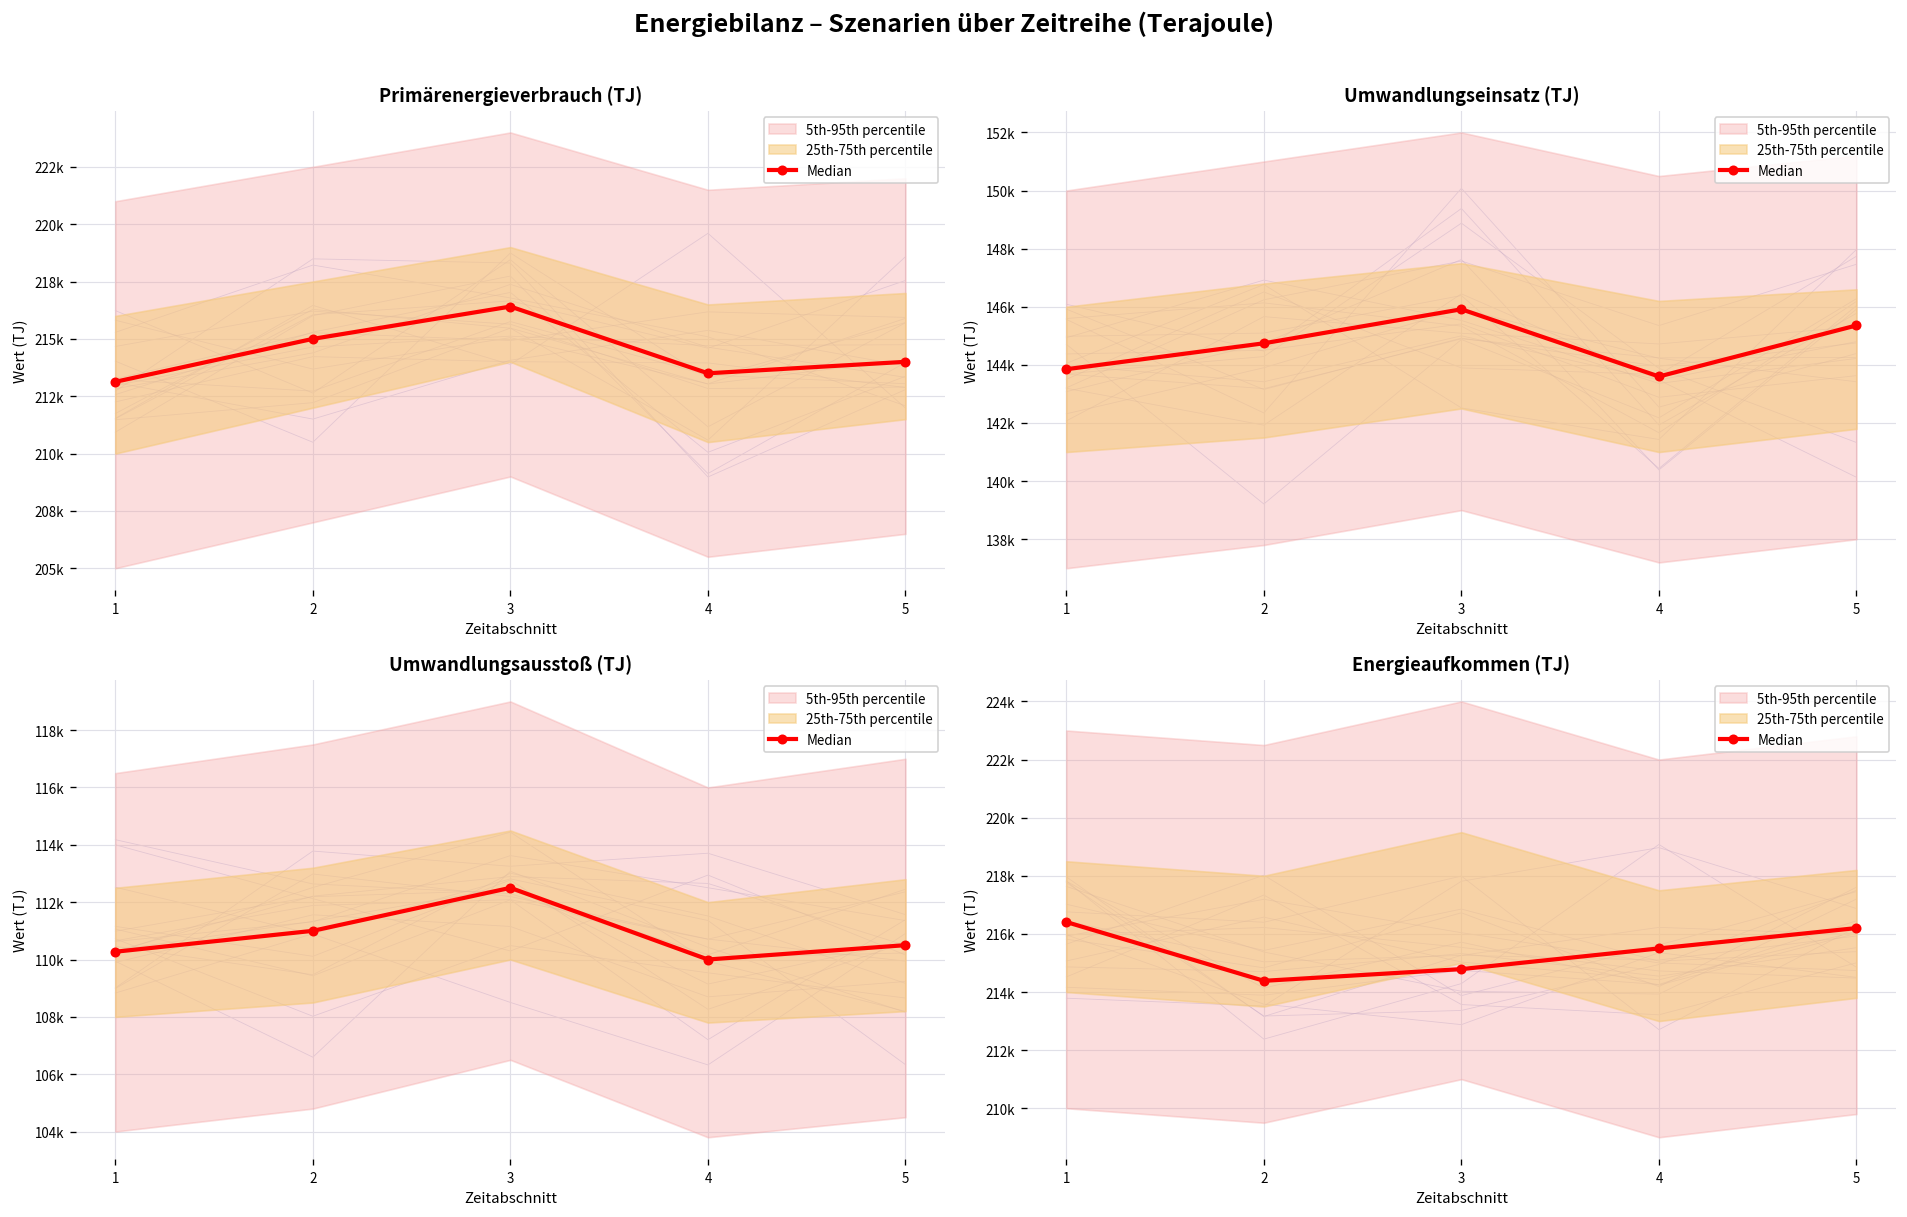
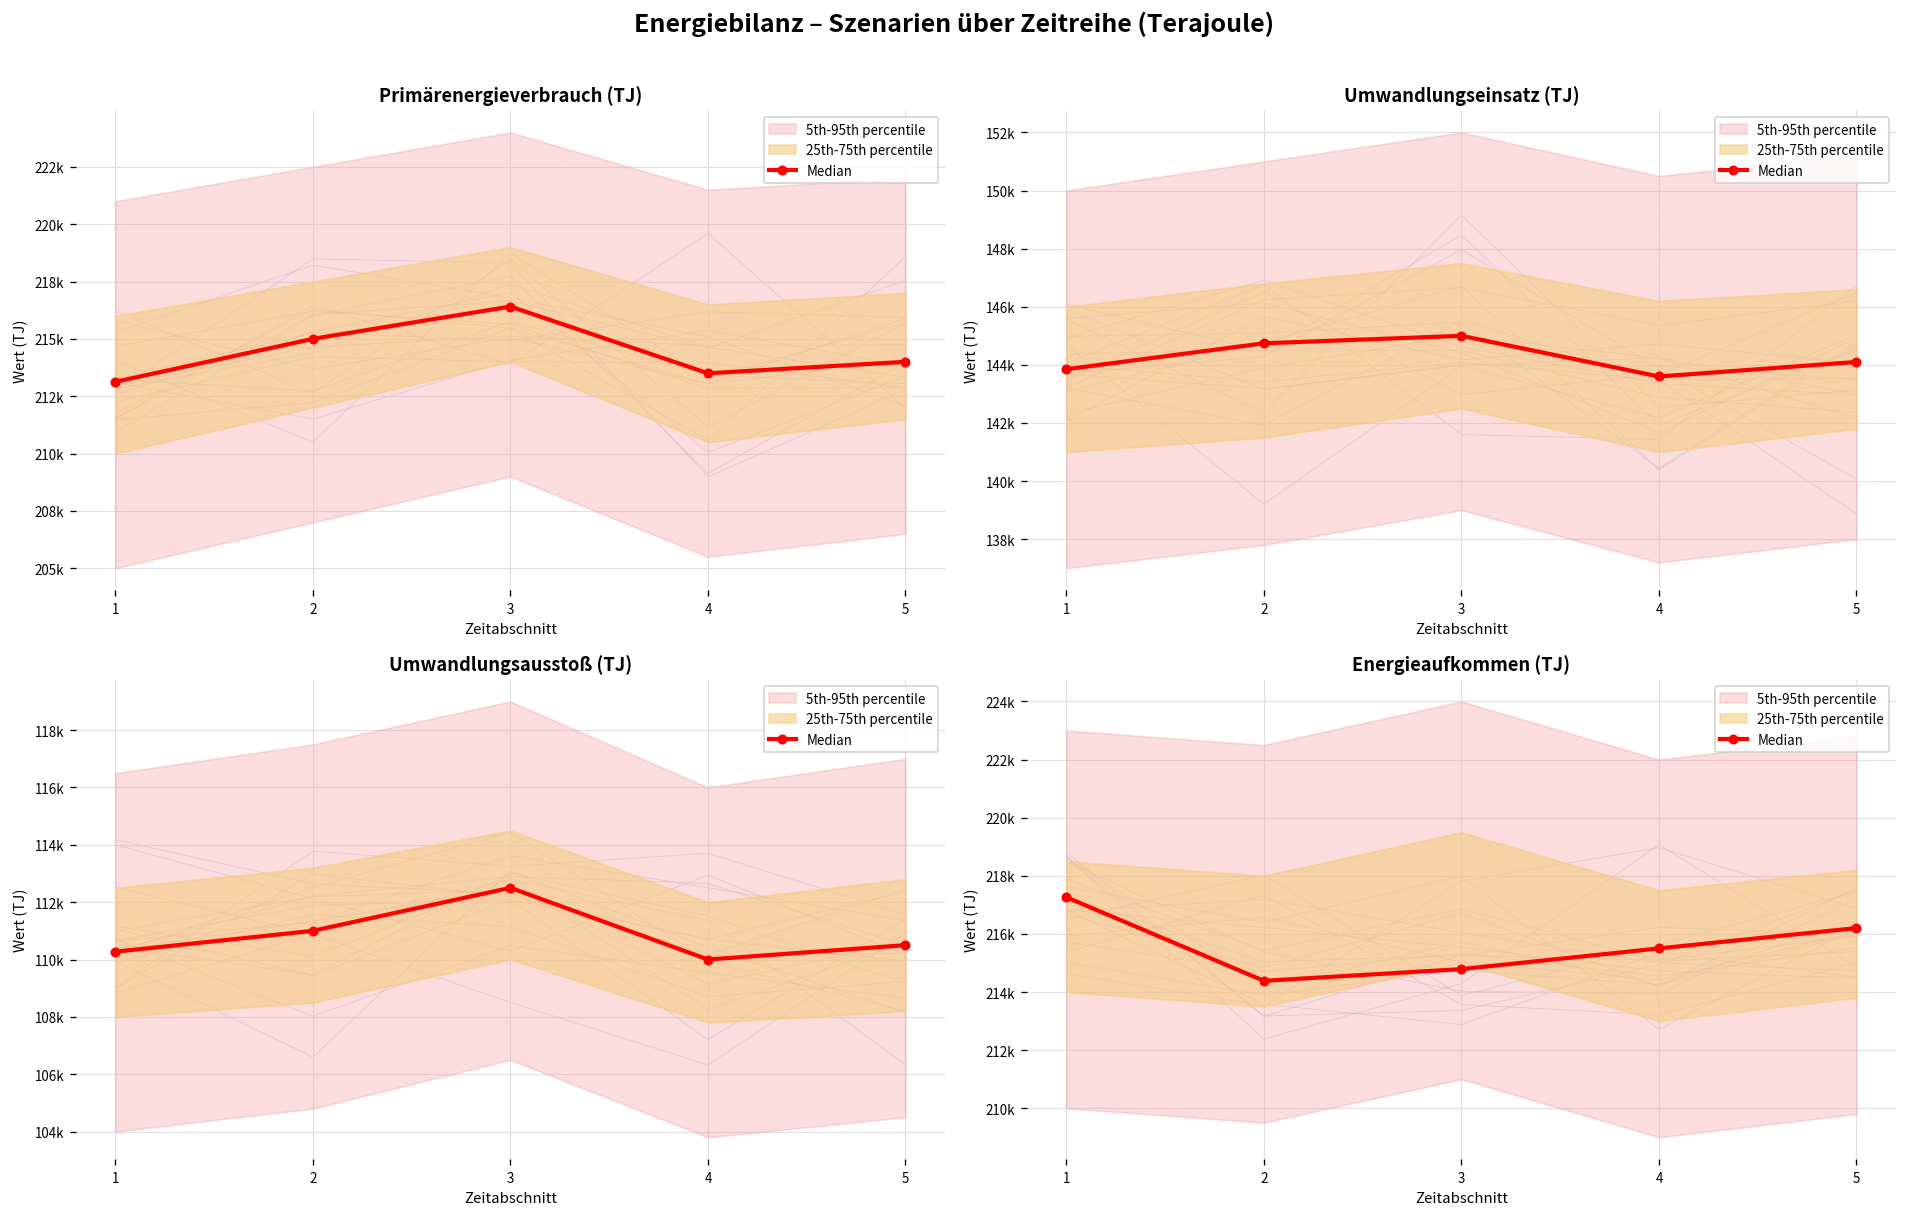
  {
    "Umwandlungseinsatz (TJ)": {
      "Median": {
        "1": 143900,
-       "3": 145900,
-       "5": 145400
+       "3": 145000,
+       "5": 144100
      }
    },
    "Energieaufkommen (TJ)": {
      "Median": {
-       "1": 216400,
+       "1": 217300,
        "2": 214400,
        "4": 215500
      }
    }
  }
